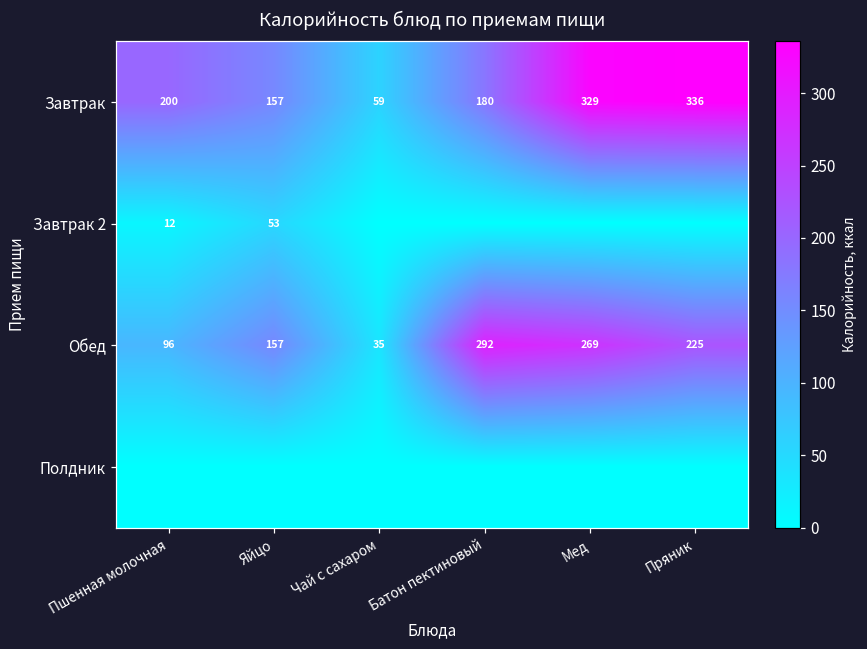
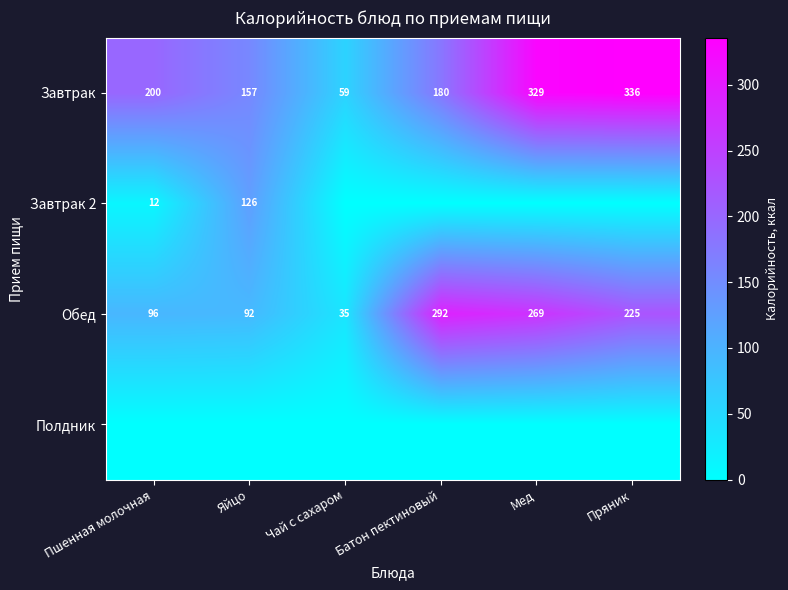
  {
    "Завтрак": {
      "Пшенная молочная": 200,
      "Яйцо": 157,
      "Чай с сахаром": 59,
      "Батон пектиновый": 180,
      "Мед": 329,
      "Пряник": 336
    },
    "Завтрак 2": {
      "Пшенная молочная": 12,
-     "Яйцо": 53
+     "Яйцо": 126
    },
    "Обед": {
      "Пшенная молочная": 96,
-     "Яйцо": 157,
+     "Яйцо": 92,
      "Чай с сахаром": 35,
      "Батон пектиновый": 292,
      "Мед": 269,
      "Пряник": 225
    }
  }
